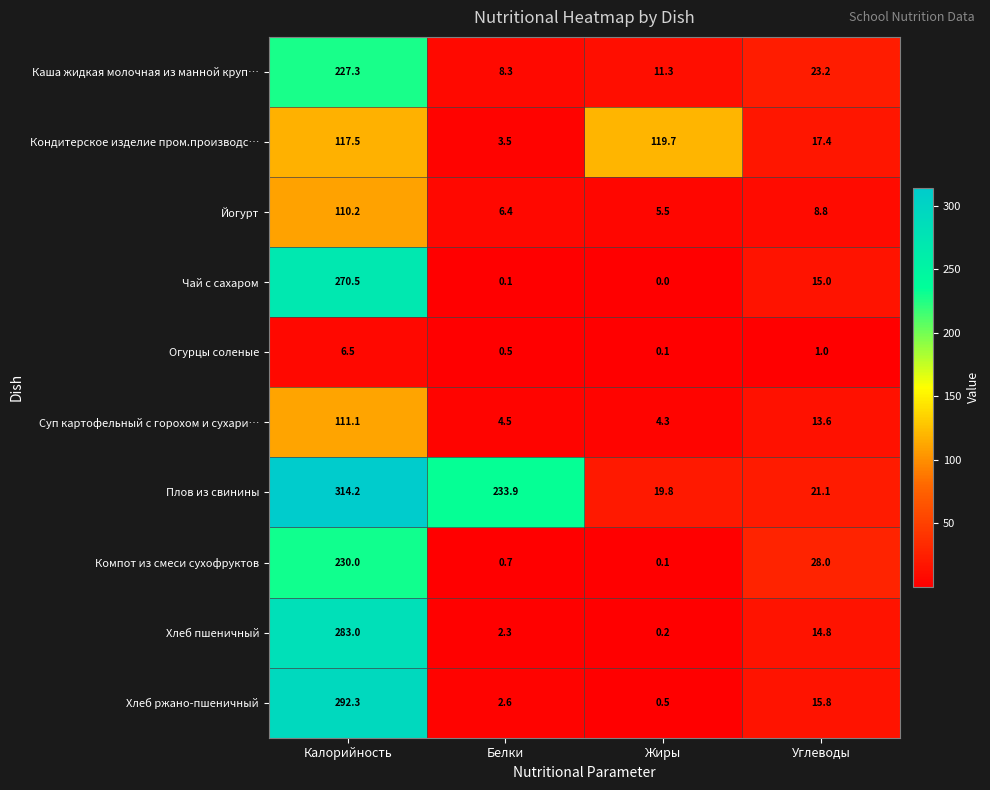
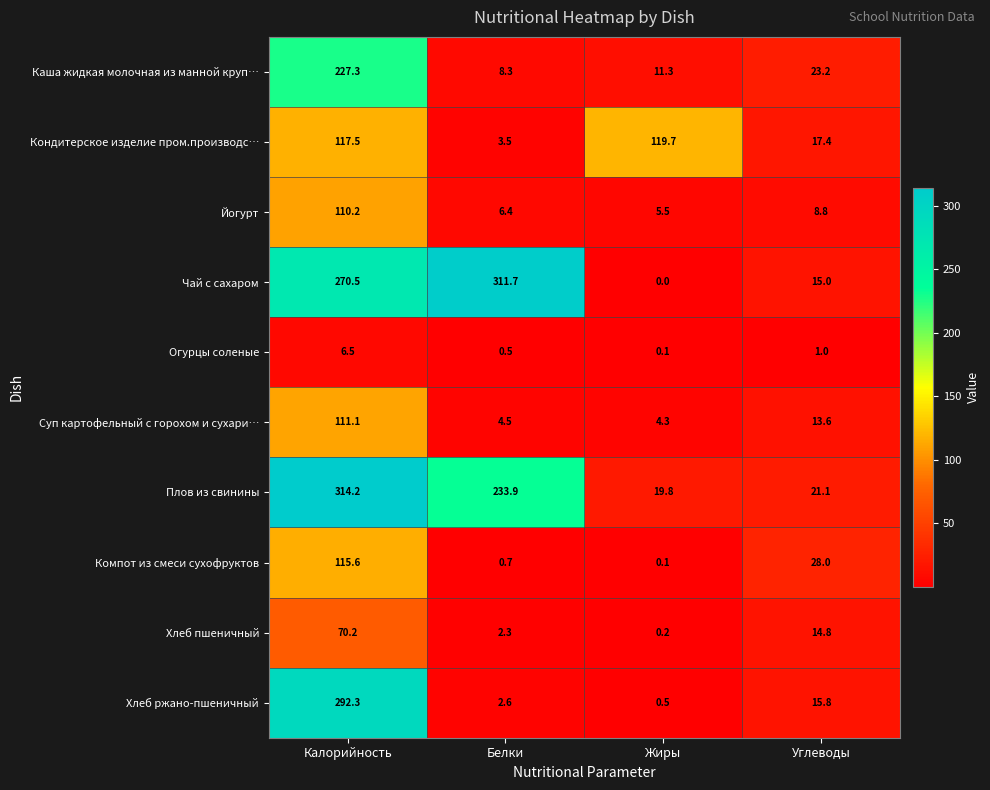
  {
    "Каша жидкая молочная из манной круп…": {
      "Калорийность": 227.3,
      "Белки": 8.3,
      "Жиры": 11.3,
      "Углеводы": 23.2
    },
    "Кондитерское изделие пром.производс…": {
      "Калорийность": 117.5,
      "Белки": 3.5,
      "Жиры": 119.7,
      "Углеводы": 17.4
    },
    "Йогурт": {
      "Калорийность": 110.2,
      "Белки": 6.4,
      "Жиры": 5.5,
      "Углеводы": 8.8
    },
    "Чай с сахаром": {
      "Калорийность": 270.5,
-     "Белки": 0.1,
+     "Белки": 311.7,
      "Жиры": 0.0,
      "Углеводы": 15.0
    },
    "Огурцы соленые": {
      "Калорийность": 6.5,
      "Белки": 0.5,
      "Жиры": 0.1,
      "Углеводы": 1.0
    },
    "Суп картофельный с горохом и сухари…": {
      "Калорийность": 111.1,
      "Белки": 4.5,
      "Жиры": 4.3,
      "Углеводы": 13.6
    },
    "Плов из свинины": {
      "Калорийность": 314.2,
      "Белки": 233.9,
      "Жиры": 19.8,
      "Углеводы": 21.1
    },
    "Компот из смеси сухофруктов": {
-     "Калорийность": 230.0,
+     "Калорийность": 115.6,
      "Белки": 0.7,
      "Жиры": 0.1,
      "Углеводы": 28.0
    },
    "Хлеб пшеничный": {
-     "Калорийность": 283.0,
+     "Калорийность": 70.2,
      "Белки": 2.3,
      "Жиры": 0.2,
      "Углеводы": 14.8
    },
    "Хлеб ржано-пшеничный": {
      "Калорийность": 292.3,
      "Белки": 2.6,
      "Жиры": 0.5,
      "Углеводы": 15.8
    }
  }
